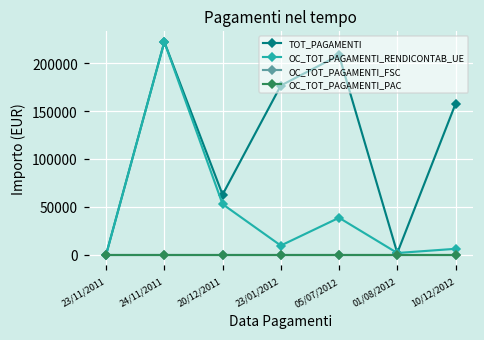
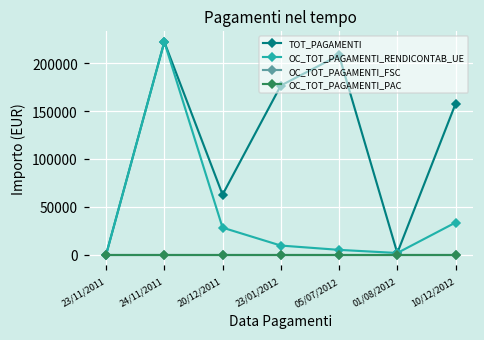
  {
    "TOT_PAGAMENTI": {
      "20/12/2011": 60000,
      "10/12/2012": 160000
    },
    "OC_TOT_PAGAMENTI_RENDICONTAB_UE": {
-     "20/12/2011": 50000,
+     "20/12/2011": 30000,
      "23/01/2012": 10000,
-     "05/07/2012": 40000,
-     "10/12/2012": 10000
+     "05/07/2012": 10000,
+     "10/12/2012": 30000
    },
    "OC_TOT_PAGAMENTI_PAC": {
      "24/11/2011": 0,
      "20/12/2011": 0,
      "23/01/2012": 0,
      "05/07/2012": 0,
      "10/12/2012": 0
    }
  }
